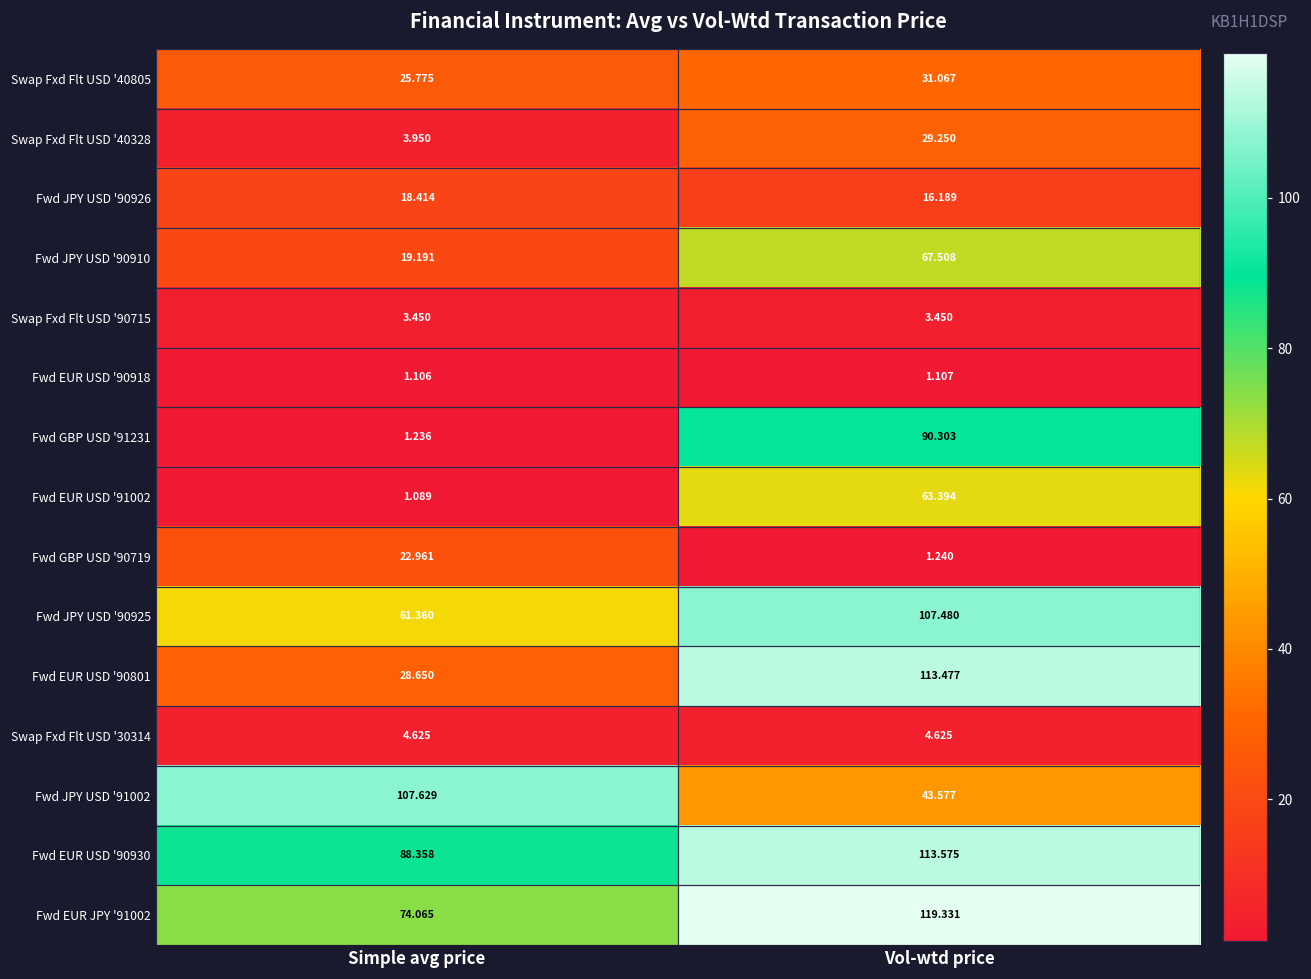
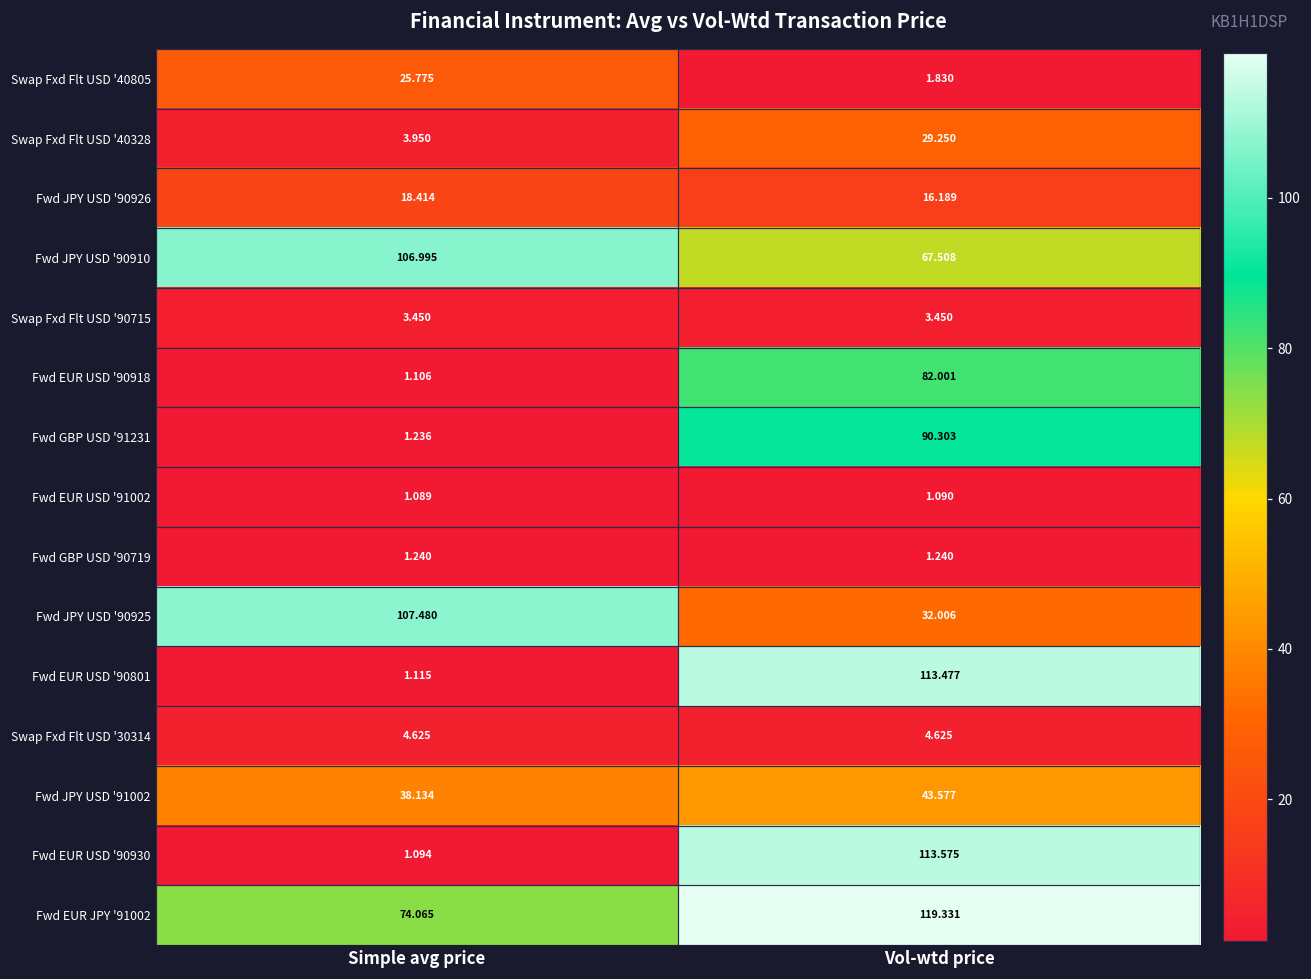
  {
    "Swap Fxd Flt USD '40805": {
      "Simple avg price": 25.775,
-     "Vol-wtd price": 31.067
+     "Vol-wtd price": 1.830
    },
    "Swap Fxd Flt USD '40328": {
      "Simple avg price": 3.950,
      "Vol-wtd price": 29.250
    },
    "Fwd JPY USD '90926": {
      "Simple avg price": 18.414,
      "Vol-wtd price": 16.189
    },
    "Fwd JPY USD '90910": {
-     "Simple avg price": 19.191,
+     "Simple avg price": 106.995,
      "Vol-wtd price": 67.508
    },
    "Swap Fxd Flt USD '90715": {
      "Simple avg price": 3.450,
      "Vol-wtd price": 3.450
    },
    "Fwd EUR USD '90918": {
      "Simple avg price": 1.106,
-     "Vol-wtd price": 1.107
+     "Vol-wtd price": 82.001
    },
    "Fwd GBP USD '91231": {
      "Simple avg price": 1.236,
      "Vol-wtd price": 90.303
    },
    "Fwd EUR USD '91002": {
      "Simple avg price": 1.089,
-     "Vol-wtd price": 63.394
+     "Vol-wtd price": 1.090
    },
    "Fwd GBP USD '90719": {
-     "Simple avg price": 22.961,
+     "Simple avg price": 1.240,
      "Vol-wtd price": 1.240
    },
    "Fwd JPY USD '90925": {
-     "Simple avg price": 61.360,
-     "Vol-wtd price": 107.480
+     "Simple avg price": 107.480,
+     "Vol-wtd price": 32.006
    },
    "Fwd EUR USD '90801": {
-     "Simple avg price": 28.650,
+     "Simple avg price": 1.115,
      "Vol-wtd price": 113.477
    },
    "Swap Fxd Flt USD '30314": {
      "Simple avg price": 4.625,
      "Vol-wtd price": 4.625
    },
    "Fwd JPY USD '91002": {
-     "Simple avg price": 107.629,
+     "Simple avg price": 38.134,
      "Vol-wtd price": 43.577
    },
    "Fwd EUR USD '90930": {
-     "Simple avg price": 88.358,
+     "Simple avg price": 1.094,
      "Vol-wtd price": 113.575
    },
    "Fwd EUR JPY '91002": {
      "Simple avg price": 74.065,
      "Vol-wtd price": 119.331
    }
  }
